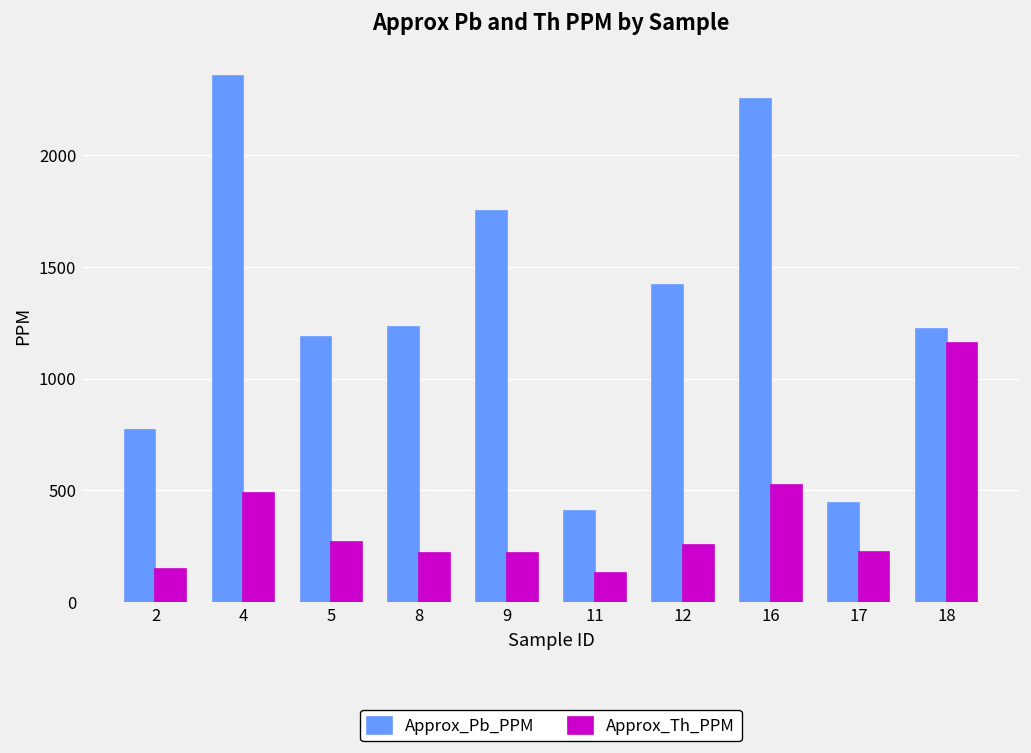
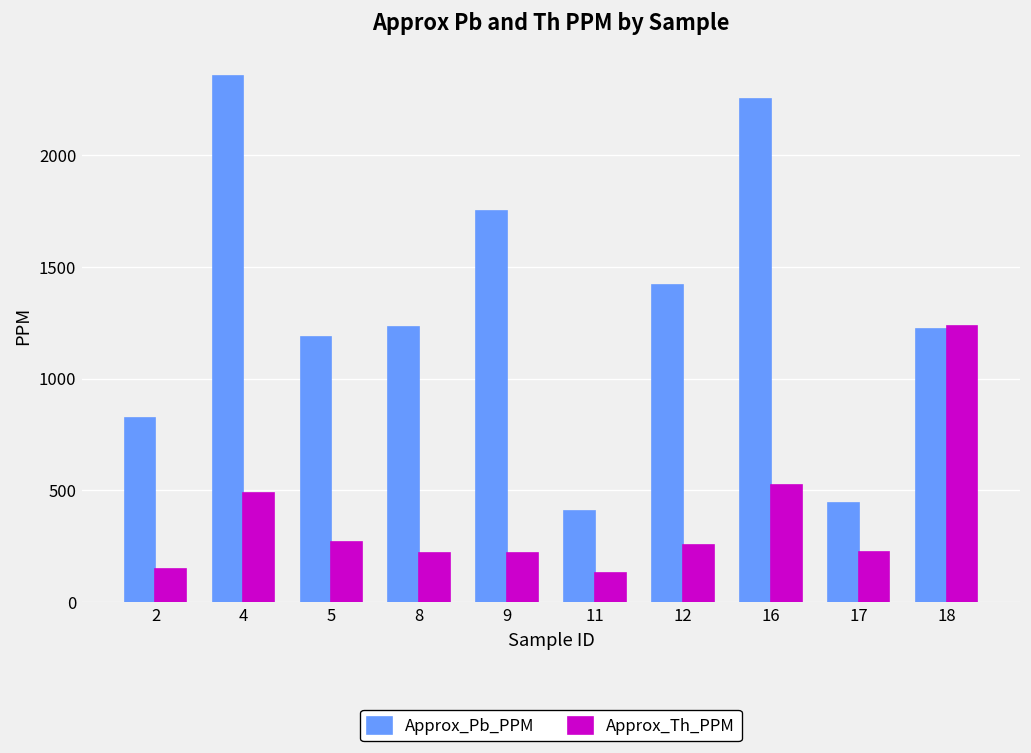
  {
    "Approx_Pb_PPM": {
-     "2": 770,
+     "2": 830,
      "4": 2350,
      "5": 1190,
      "8": 1230,
      "9": 1750,
      "11": 410,
      "12": 1420,
      "16": 2250,
      "17": 440,
      "18": 1220
    },
    "Approx_Th_PPM": {
      "2": 150,
      "4": 490,
      "5": 270,
      "8": 220,
      "9": 220,
      "11": 130,
      "12": 250,
      "16": 520,
      "17": 220,
-     "18": 1160
+     "18": 1240
    }
  }
